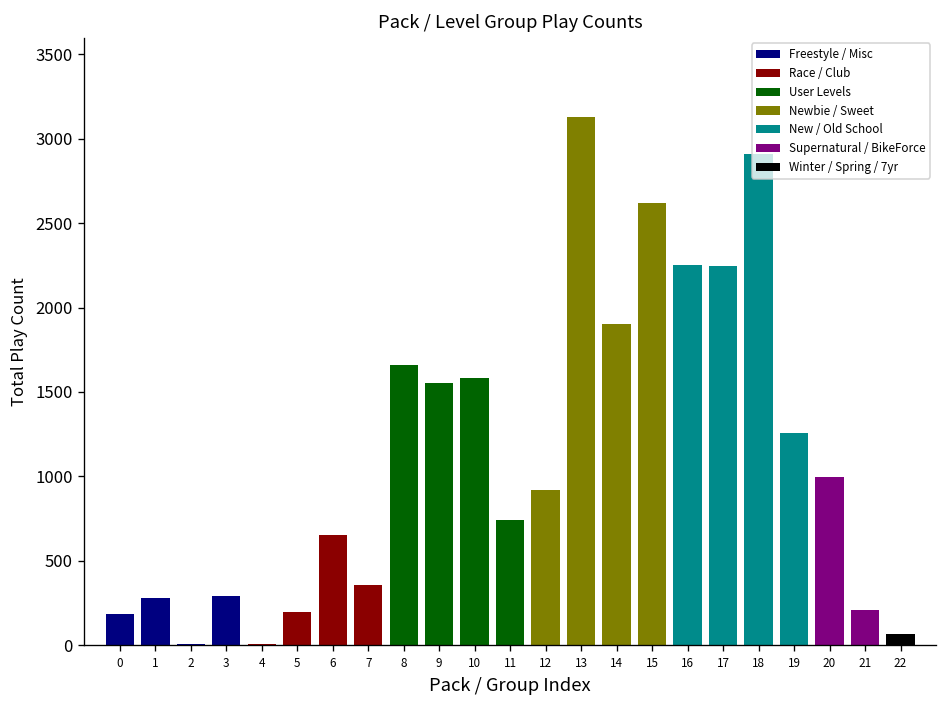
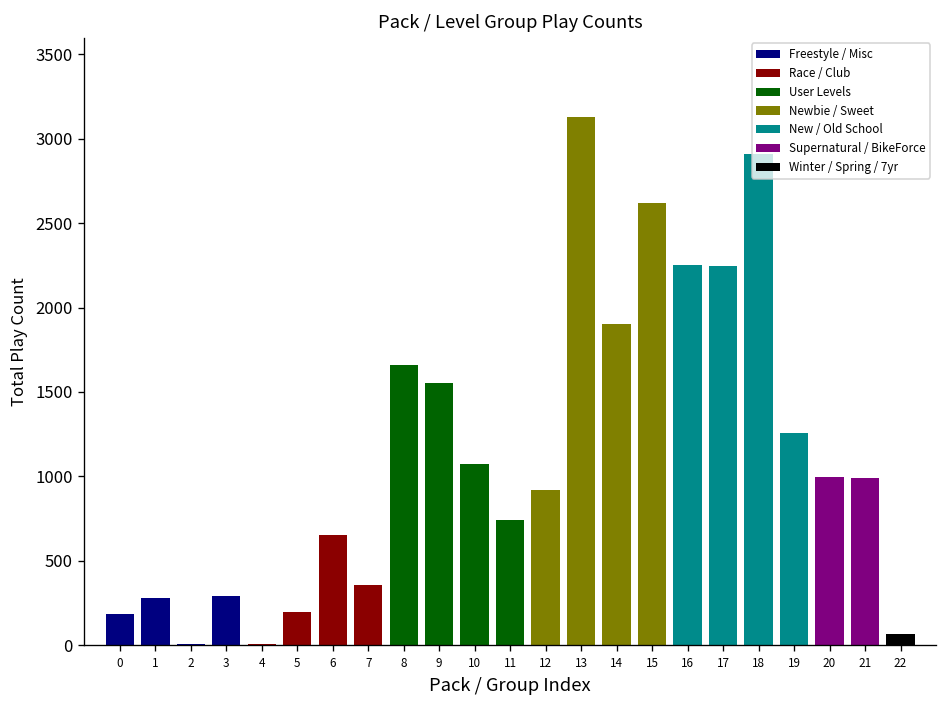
  {
    "Freestyle / Misc": {
      "0": 180,
      "1": 280,
      "3": 290
    },
    "Race / Club": {
      "5": 200,
      "6": 650,
      "7": 360
    },
    "User Levels": {
      "8": 1660,
      "9": 1550,
-     "10": 1590,
+     "10": 1070,
      "11": 740
    },
    "Newbie / Sweet": {
      "12": 920,
      "13": 3130,
      "14": 1900,
      "15": 2620
    },
    "New / Old School": {
      "16": 2250,
      "17": 2240,
      "19": 1250
    },
    "Supernatural / BikeForce": {
      "20": 1000,
-     "21": 210
+     "21": 990
    },
    "Winter / Spring / 7yr": {
      "22": 60
    }
  }
